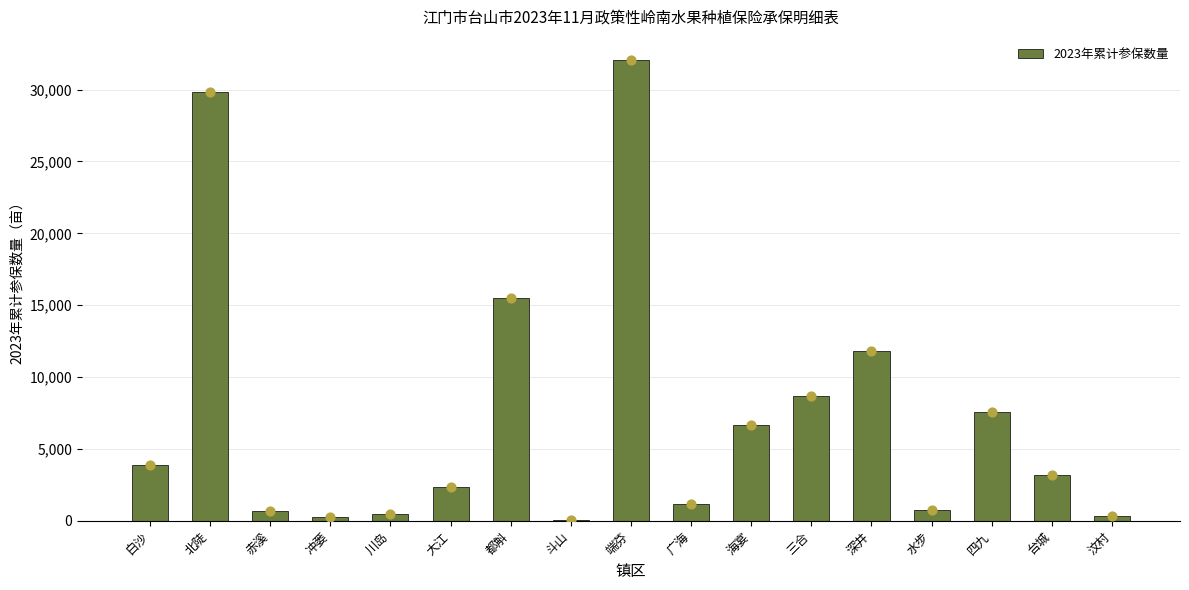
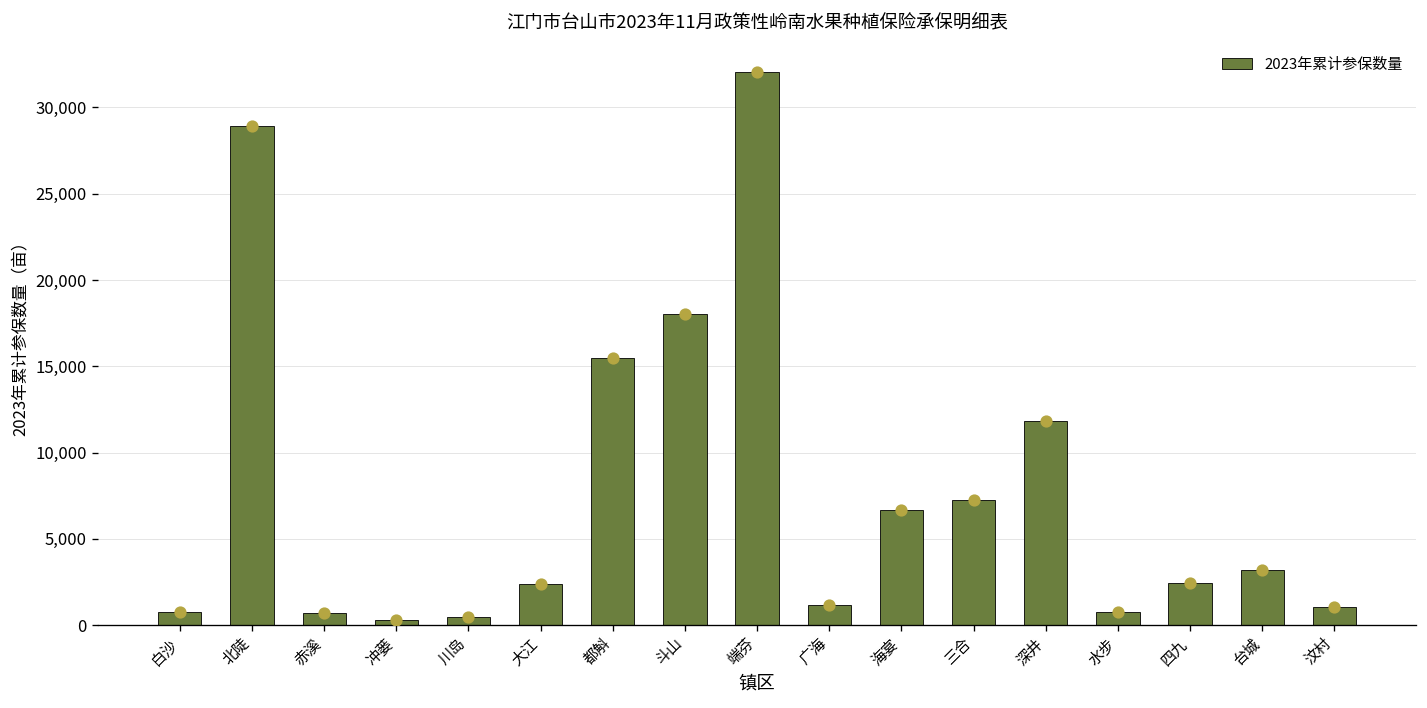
  {
    "2023年累计参保数量": {
-     "白沙": "3,900",
-     "北陡": "29,800",
+     "白沙": "800",
+     "北陡": "28,900",
      "赤溪": "700",
      "冲蒌": "300",
      "川岛": "500",
      "大江": "2,400",
      "都斛": "15,500",
-     "斗山": "100",
+     "斗山": "18,000",
      "端芬": "32,100",
      "广海": "1,200",
      "海宴": "6,700",
-     "三合": "8,700",
+     "三合": "7,200",
      "深井": "11,800",
      "水步": "700",
-     "四九": "7,600",
+     "四九": "2,400",
      "台城": "3,200",
-     "汶村": "300"
+     "汶村": "1,100"
    }
  }
